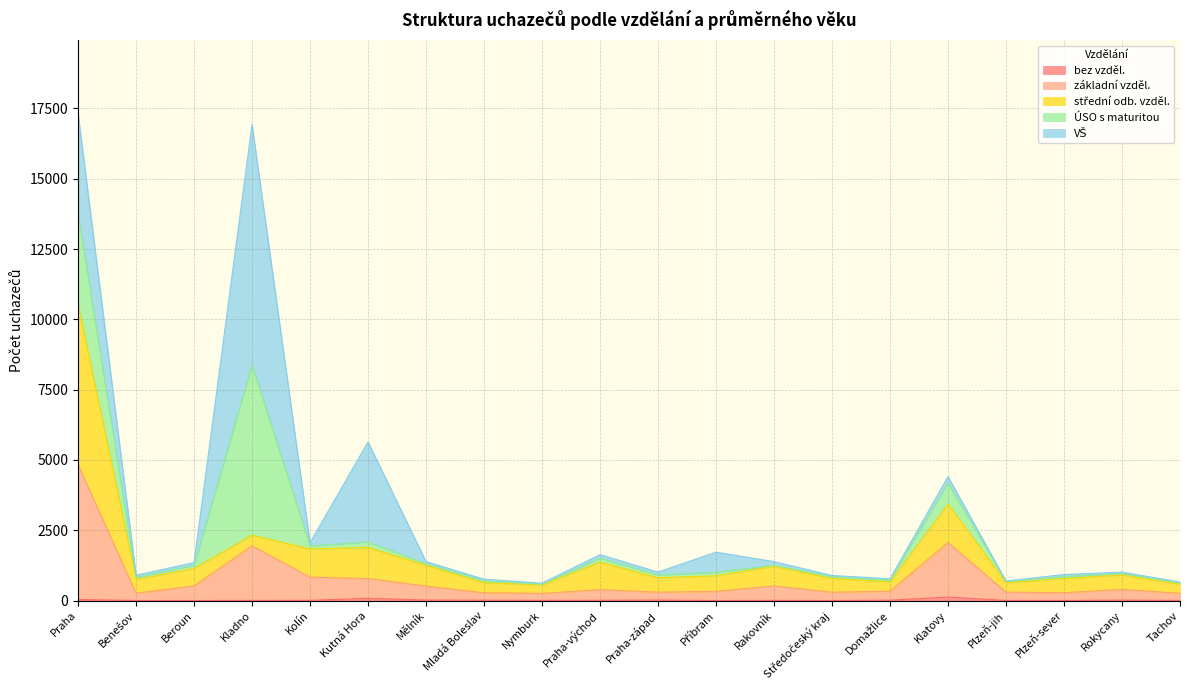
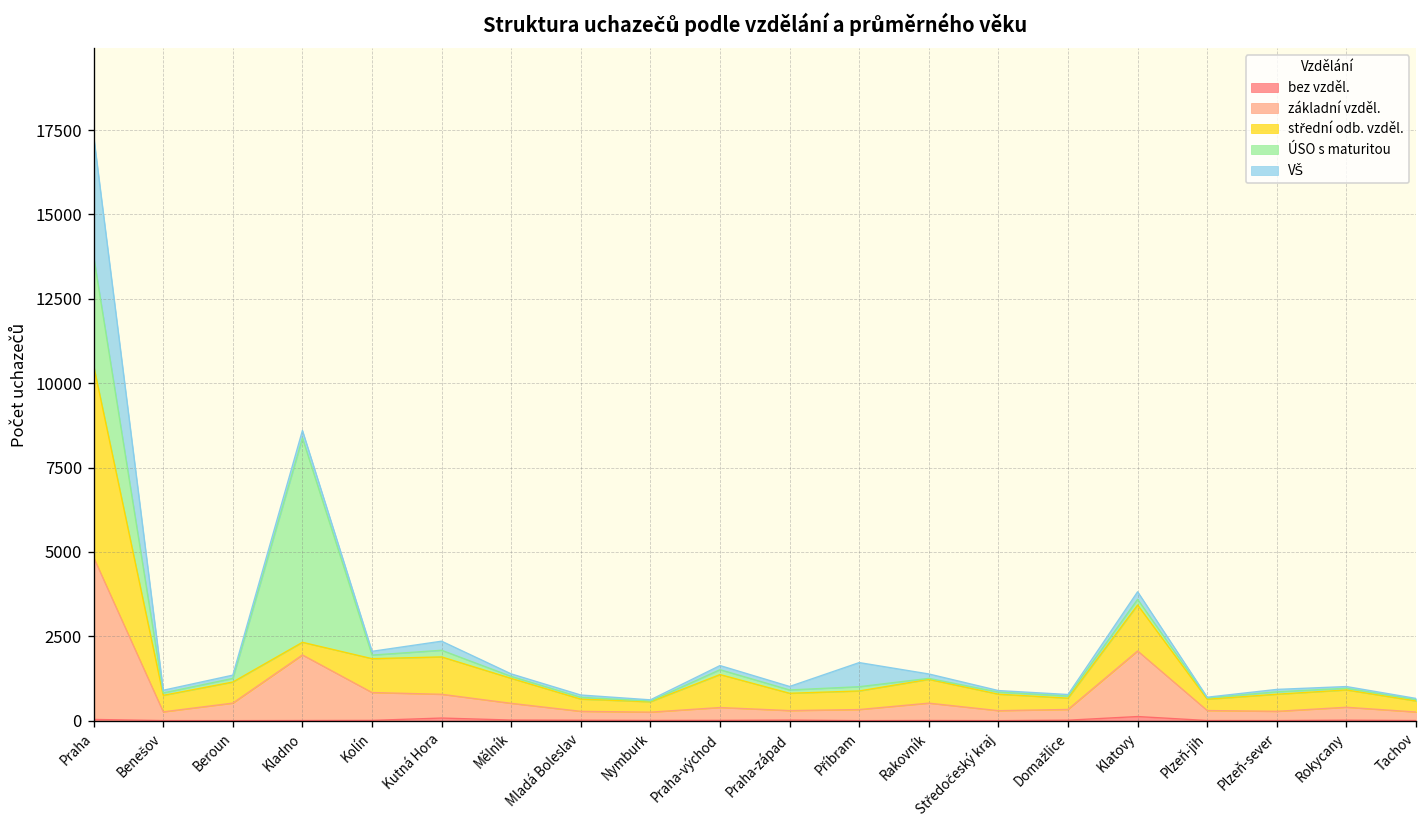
  {
    "střední odb. vzděl.": {
      "Praha": 5700,
      "Beroun": 600,
      "Kladno": 400,
      "Kolín": 1000,
      "Kutná Hora": 1100,
      "Praha-východ": 1000,
      "Praha-západ": 500,
      "Příbram": 600,
      "Klatovy": 1400
    },
    "ÚSO s maturitou": {
      "Praha": 3200,
      "Beroun": 100,
      "Kladno": 6100,
      "Kolín": 100,
      "Kutná Hora": 200,
      "Praha-východ": 100,
      "Praha-západ": 100,
      "Příbram": 100,
-     "Klatovy": 800
+     "Klatovy": 200
    },
    "VŠ": {
      "Praha": 3600,
      "Beroun": 100,
-     "Kladno": 8600,
+     "Kladno": 200,
      "Kolín": 100,
-     "Kutná Hora": 3600,
+     "Kutná Hora": 300,
      "Praha-východ": 100,
      "Praha-západ": 100,
      "Příbram": 700,
      "Rakovník": 100,
      "Klatovy": 200
    }
  }
